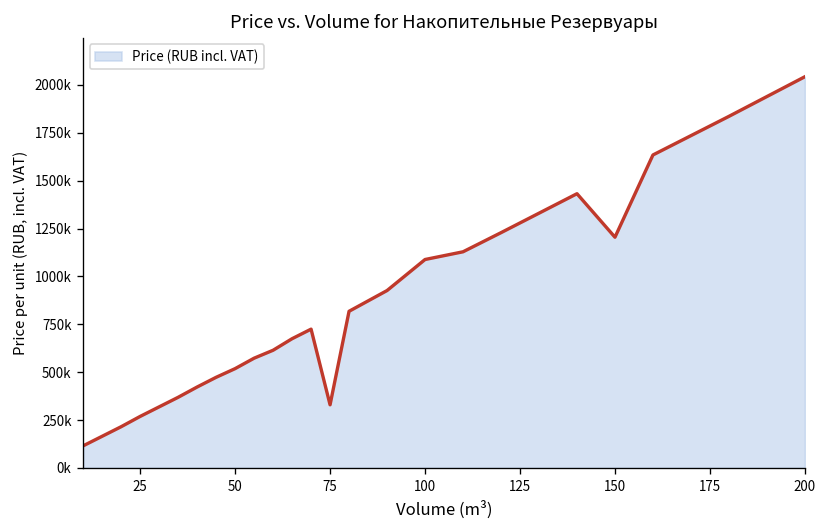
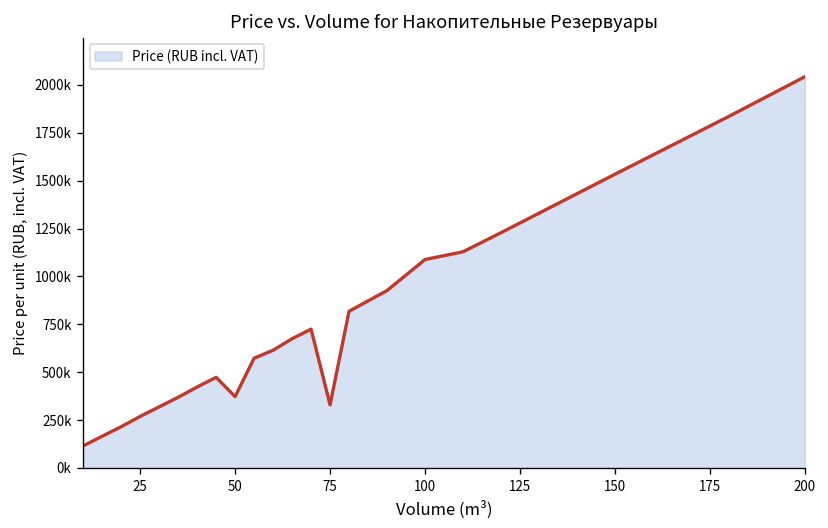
  {
    "25": 270000,
-   "50": 520000,
+   "50": 370000,
    "75": 330000,
    "100": 1090000,
-   "150": 1200000,
+   "150": 1530000,
    "200": 2040000
  }
